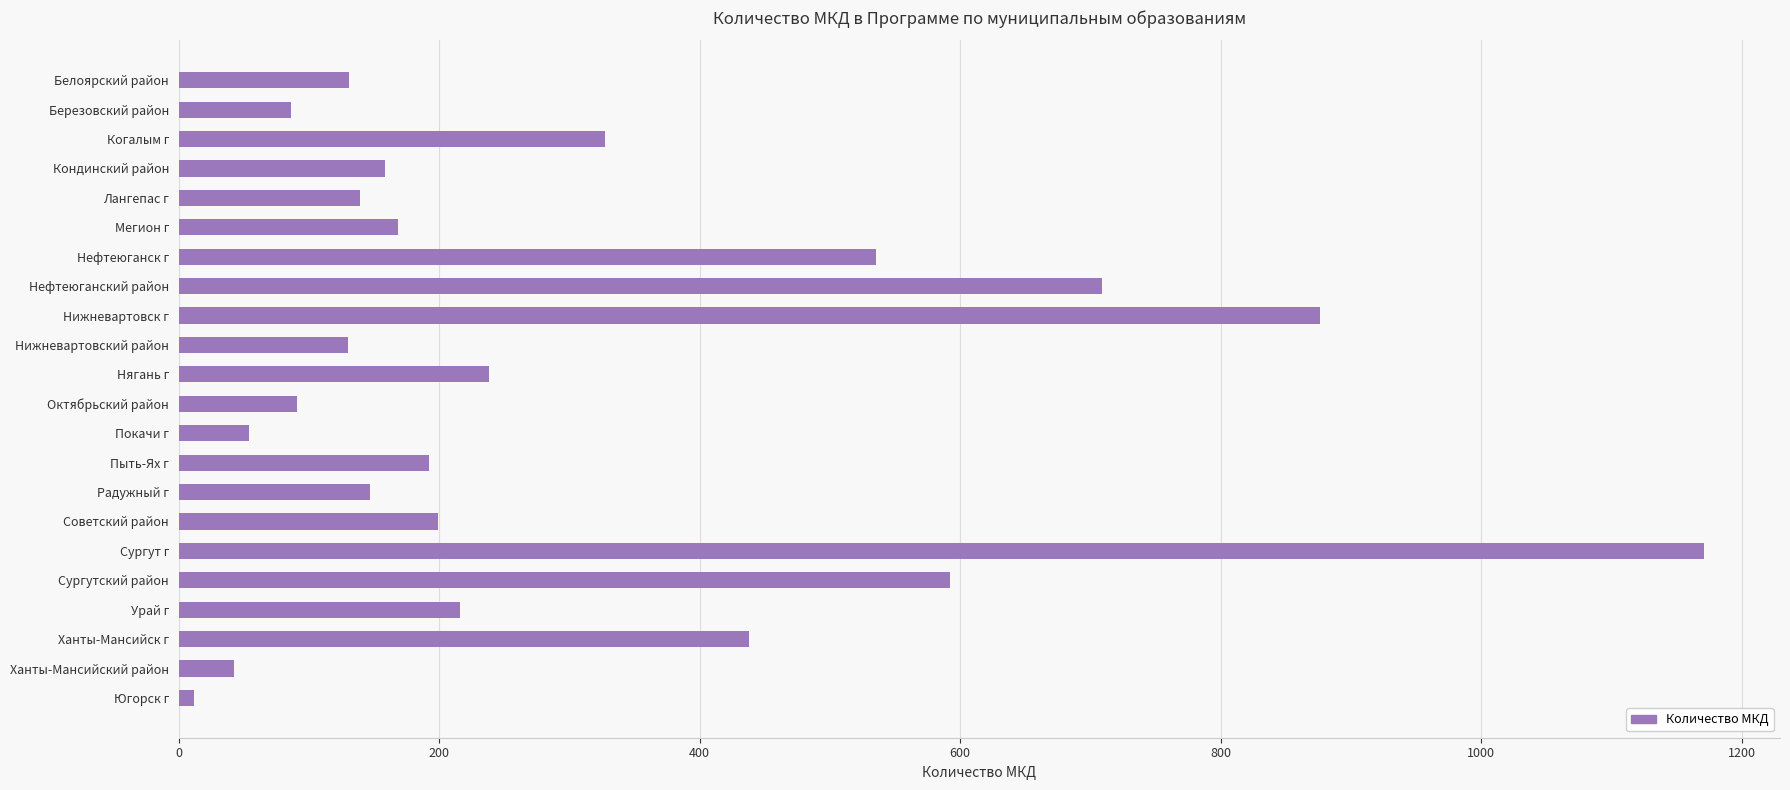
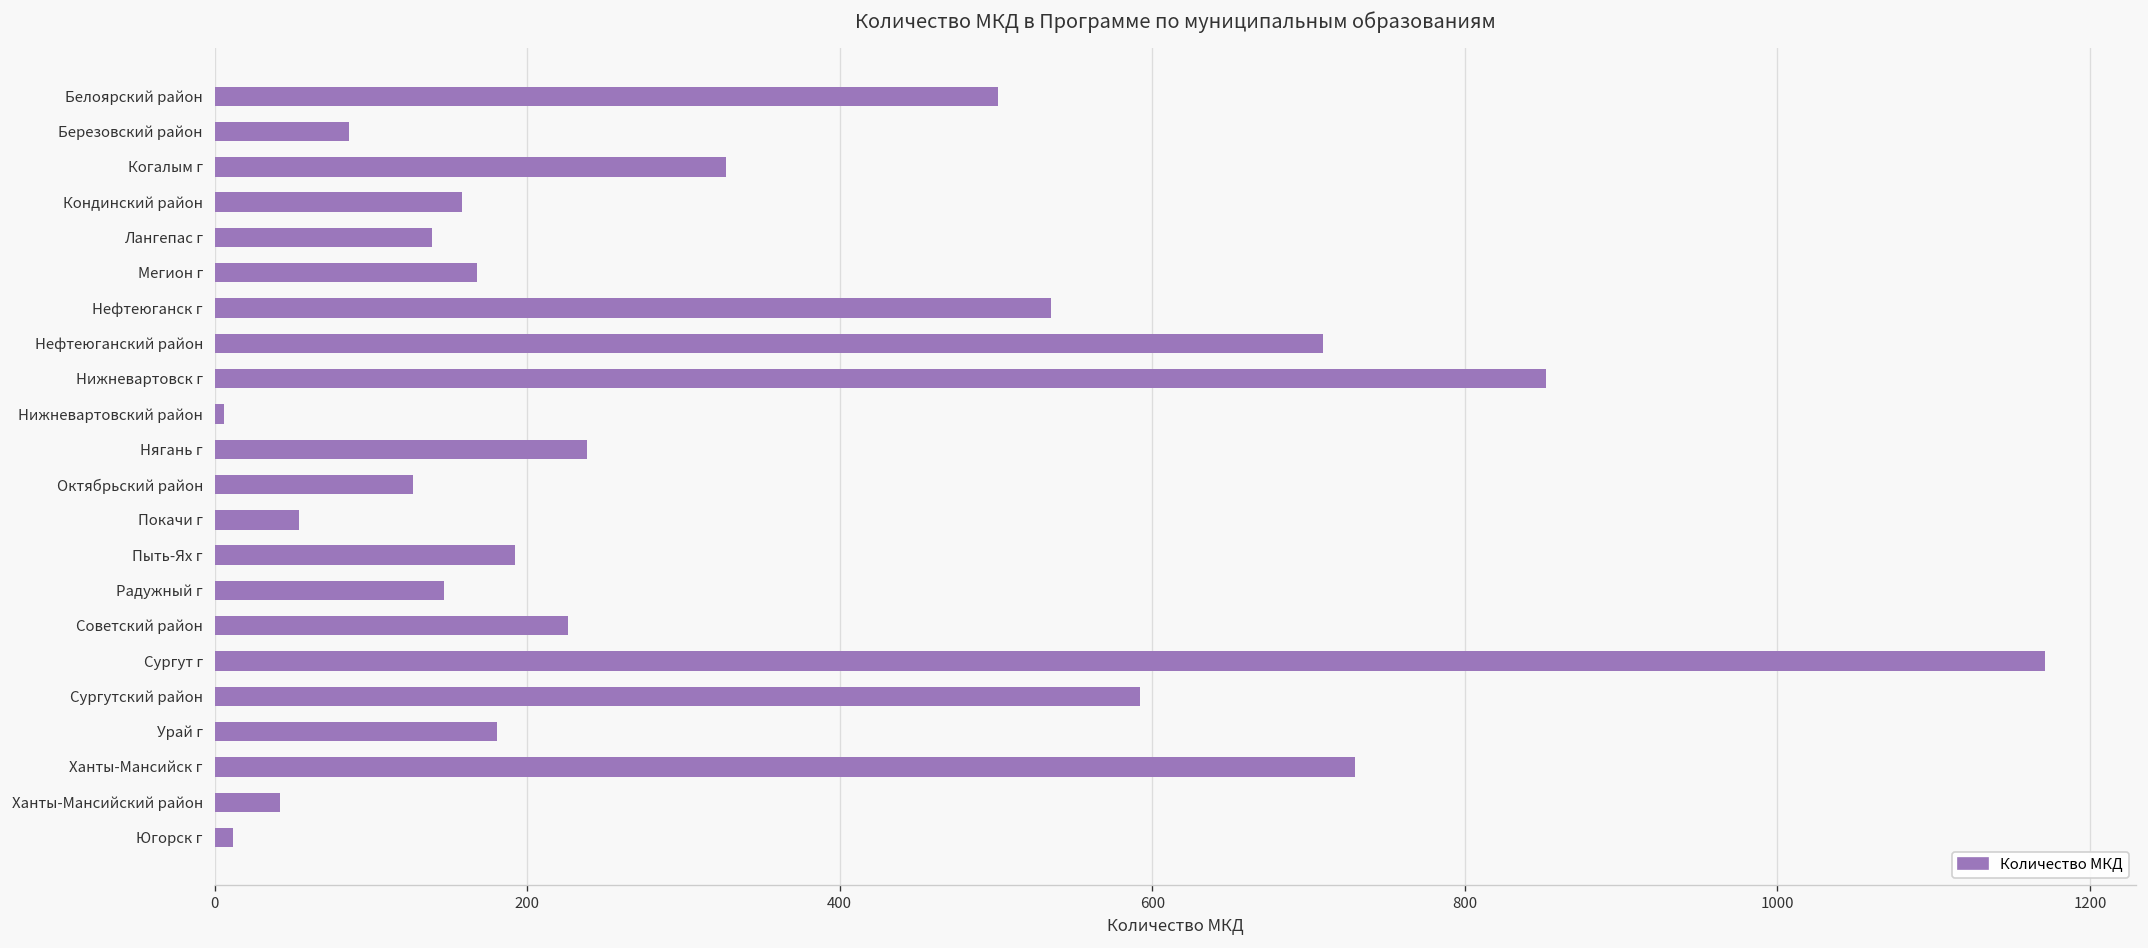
  {
-   "Белоярский район": 131,
+   "Белоярский район": 501,
    "Березовский район": 86,
    "Когалым г": 327,
    "Кондинский район": 158,
    "Лангепас г": 139,
    "Мегион г": 168,
    "Нефтеюганск г": 535,
    "Нефтеюганский район": 709,
-   "Нижневартовск г": 876,
-   "Нижневартовский район": 130,
+   "Нижневартовск г": 852,
+   "Нижневартовский район": 6,
    "Нягань г": 238,
-   "Октябрьский район": 91,
+   "Октябрьский район": 127,
    "Покачи г": 54,
    "Пыть-Ях г": 192,
    "Радужный г": 147,
-   "Советский район": 199,
+   "Советский район": 226,
    "Сургут г": 1171,
    "Сургутский район": 592,
-   "Урай г": 216,
-   "Ханты-Мансийск г": 438,
+   "Урай г": 181,
+   "Ханты-Мансийск г": 730,
    "Ханты-Мансийский район": 42,
    "Югорск г": 12
  }
